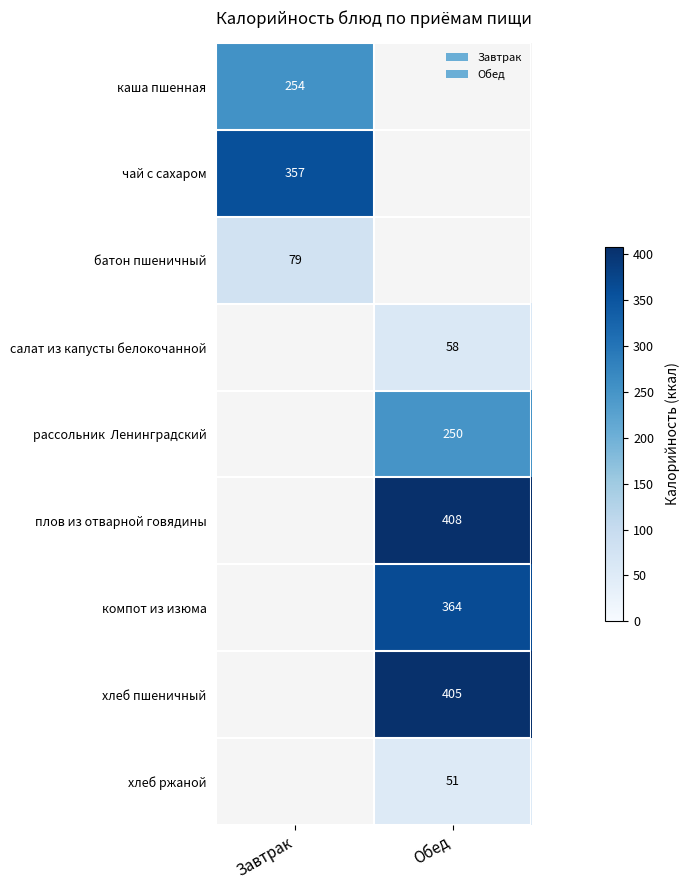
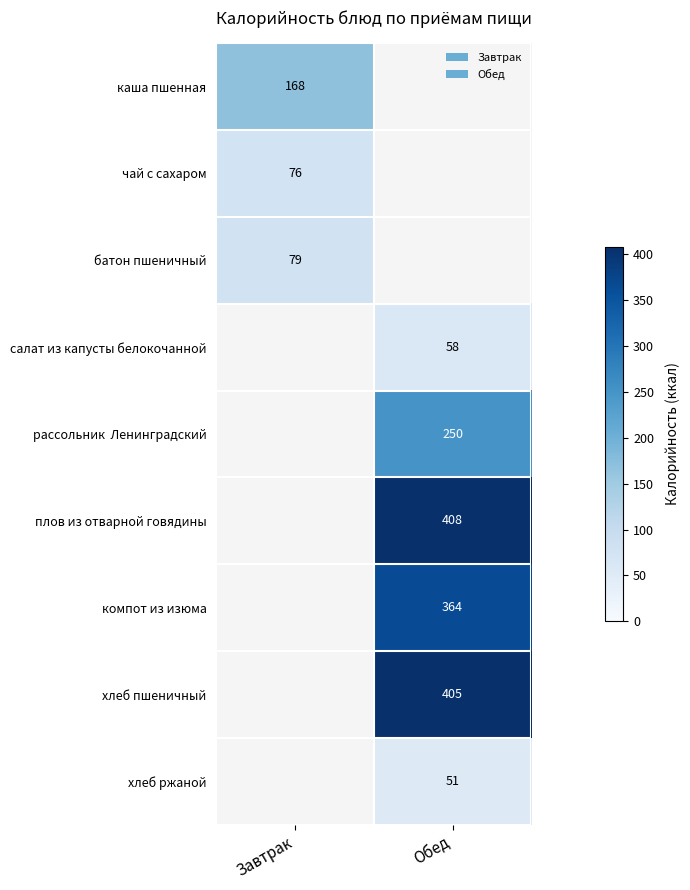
  {
    "каша пшенная": {
-     "Завтрак": 254
+     "Завтрак": 168
    },
    "чай с сахаром": {
-     "Завтрак": 357
+     "Завтрак": 76
    },
    "батон пшеничный": {
      "Завтрак": 79
    },
    "салат из капусты белокочанной": {
      "Обед": 58
    },
    "рассольник Ленинградский": {
      "Обед": 250
    },
    "плов из отварной говядины": {
      "Обед": 408
    },
    "компот из изюма": {
      "Обед": 364
    },
    "хлеб пшеничный": {
      "Обед": 405
    },
    "хлеб ржаной": {
      "Обед": 51
    }
  }
